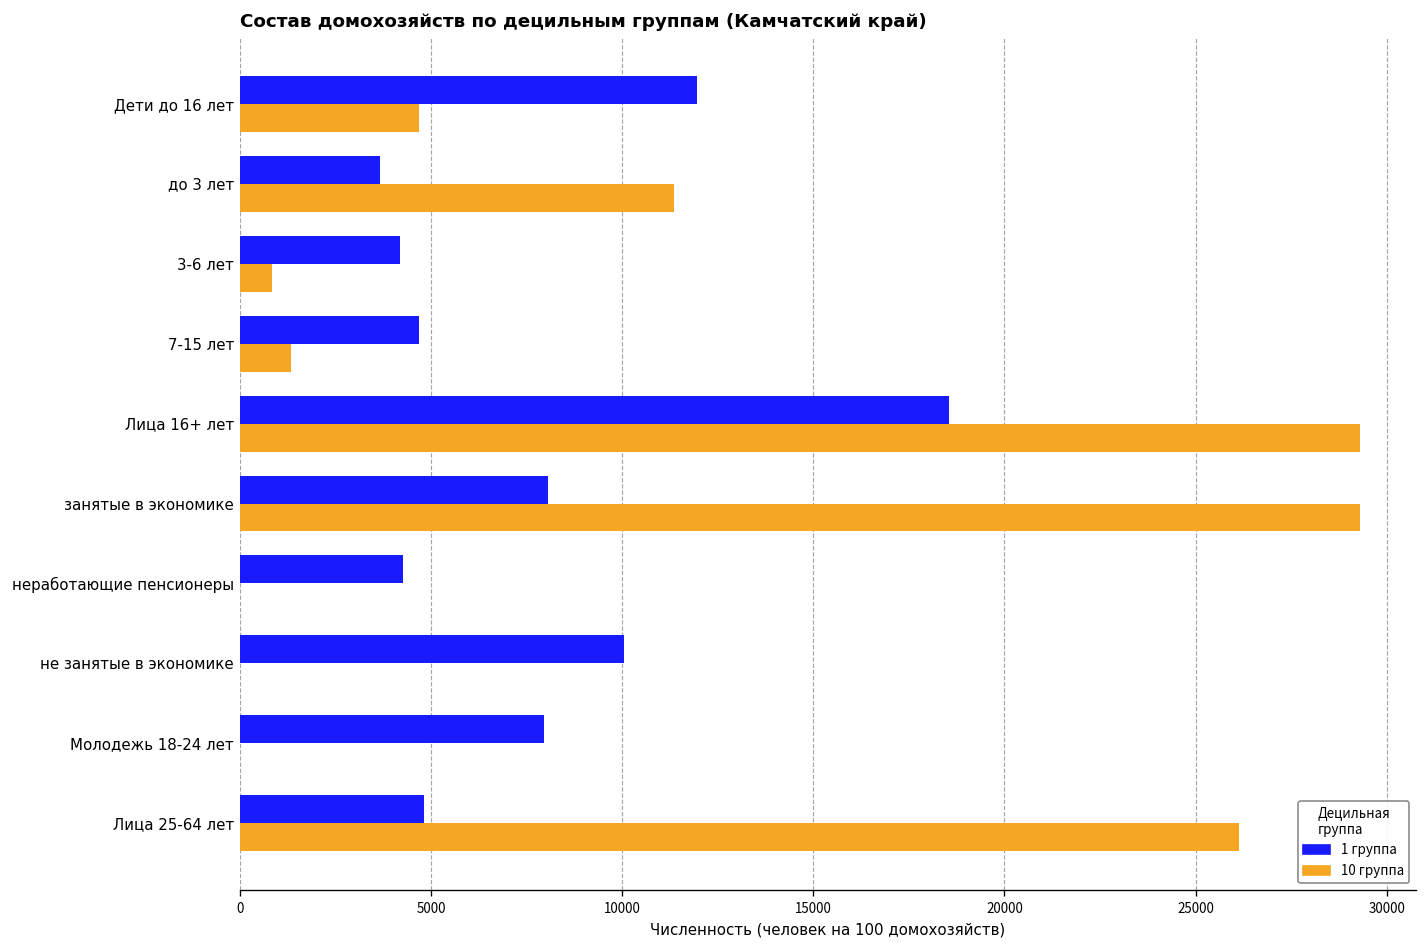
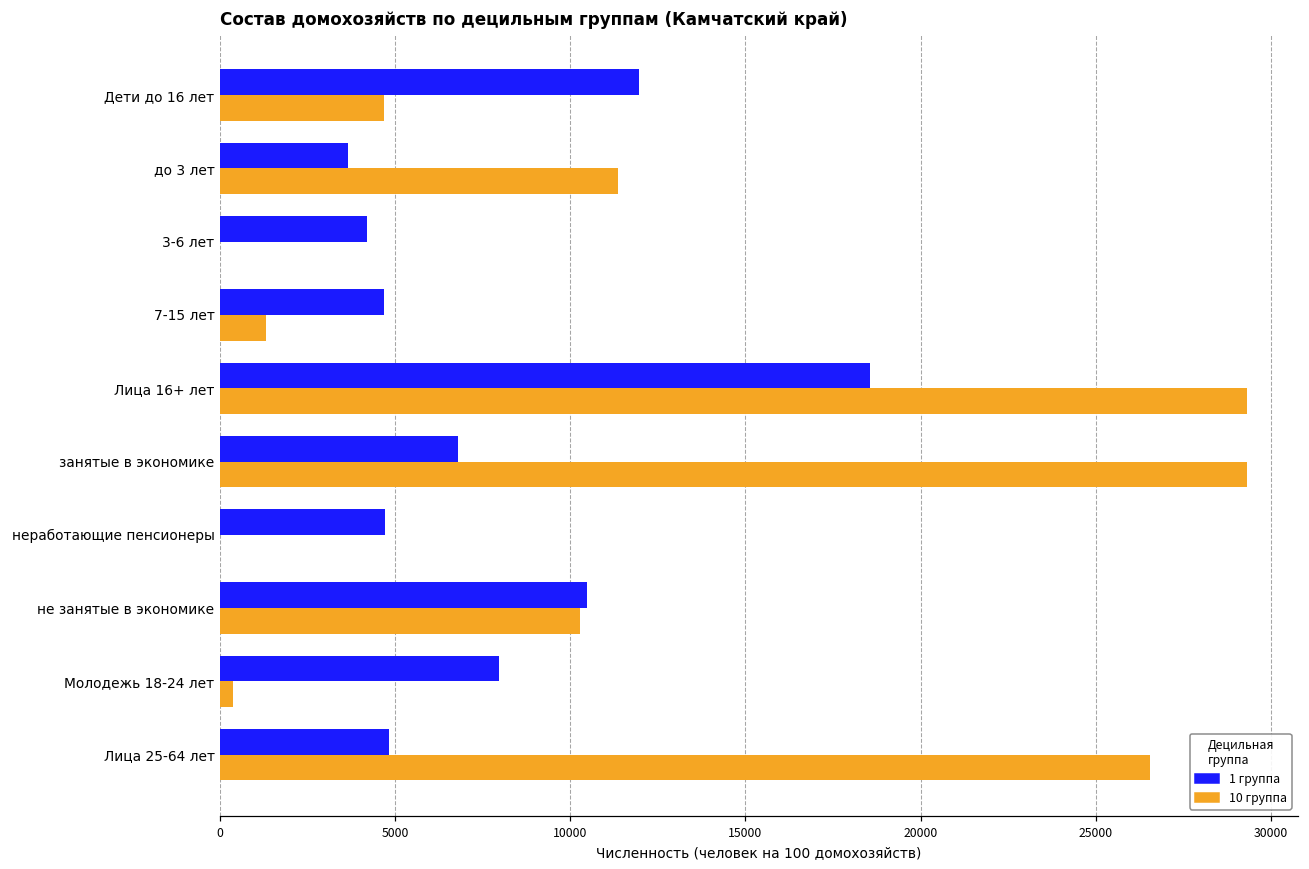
  {
    "1 группа": {
      "Дети до 16 лет": 12000,
      "до 3 лет": 3700,
      "3-6 лет": 4200,
      "7-15 лет": 4700,
      "Лица 16+ лет": 18500,
-     "занятые в экономике": 8100,
-     "неработающие пенсионеры": 4300,
-     "не занятые в экономике": 10100,
+     "занятые в экономике": 6800,
+     "неработающие пенсионеры": 4700,
+     "не занятые в экономике": 10500,
      "Молодежь 18-24 лет": 8000,
      "Лица 25-64 лет": 4800
    },
    "10 группа": {
      "Дети до 16 лет": 4700,
      "до 3 лет": 11400,
-     "3-6 лет": 800,
+     "3-6 лет": 0,
      "7-15 лет": 1300,
      "Лица 16+ лет": 29300,
      "занятые в экономике": 29300,
      "неработающие пенсионеры": 0,
-     "не занятые в экономике": 0,
-     "Молодежь 18-24 лет": 0,
-     "Лица 25-64 лет": 26100
+     "не занятые в экономике": 10300,
+     "Молодежь 18-24 лет": 400,
+     "Лица 25-64 лет": 26500
    }
  }
